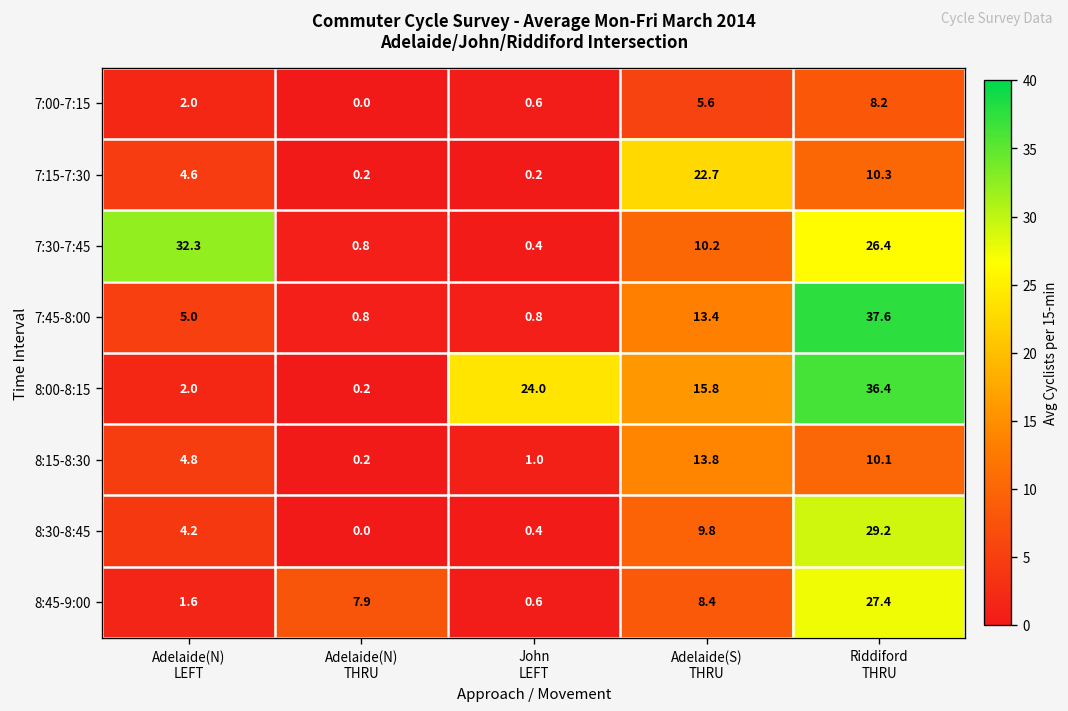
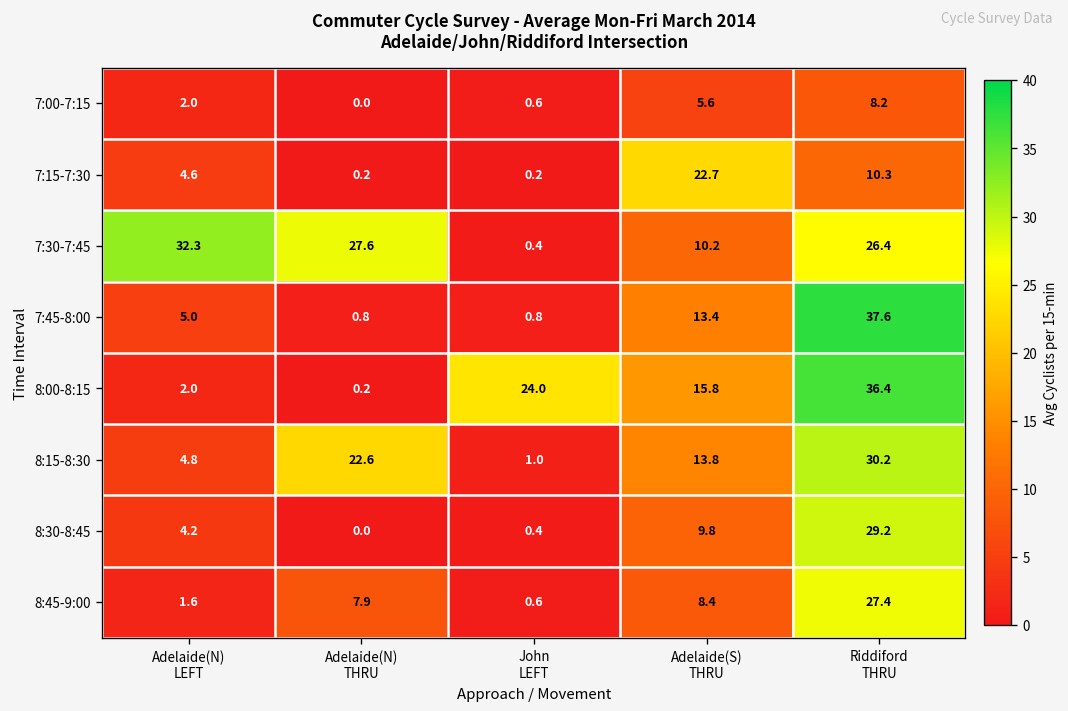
  {
    "7:00-7:15": {
      "Adelaide(N) LEFT": 2.0,
      "Adelaide(N) THRU": 0.0,
      "John LEFT": 0.6,
      "Adelaide(S) THRU": 5.6,
      "Riddiford THRU": 8.2
    },
    "7:15-7:30": {
      "Adelaide(N) LEFT": 4.6,
      "Adelaide(N) THRU": 0.2,
      "John LEFT": 0.2,
      "Adelaide(S) THRU": 22.7,
      "Riddiford THRU": 10.3
    },
    "7:30-7:45": {
      "Adelaide(N) LEFT": 32.3,
-     "Adelaide(N) THRU": 0.8,
+     "Adelaide(N) THRU": 27.6,
      "John LEFT": 0.4,
      "Adelaide(S) THRU": 10.2,
      "Riddiford THRU": 26.4
    },
    "7:45-8:00": {
      "Adelaide(N) LEFT": 5.0,
      "Adelaide(N) THRU": 0.8,
      "John LEFT": 0.8,
      "Adelaide(S) THRU": 13.4,
      "Riddiford THRU": 37.6
    },
    "8:00-8:15": {
      "Adelaide(N) LEFT": 2.0,
      "Adelaide(N) THRU": 0.2,
      "John LEFT": 24.0,
      "Adelaide(S) THRU": 15.8,
      "Riddiford THRU": 36.4
    },
    "8:15-8:30": {
      "Adelaide(N) LEFT": 4.8,
-     "Adelaide(N) THRU": 0.2,
+     "Adelaide(N) THRU": 22.6,
      "John LEFT": 1.0,
      "Adelaide(S) THRU": 13.8,
-     "Riddiford THRU": 10.1
+     "Riddiford THRU": 30.2
    },
    "8:30-8:45": {
      "Adelaide(N) LEFT": 4.2,
      "Adelaide(N) THRU": 0.0,
      "John LEFT": 0.4,
      "Adelaide(S) THRU": 9.8,
      "Riddiford THRU": 29.2
    },
    "8:45-9:00": {
      "Adelaide(N) LEFT": 1.6,
      "Adelaide(N) THRU": 7.9,
      "John LEFT": 0.6,
      "Adelaide(S) THRU": 8.4,
      "Riddiford THRU": 27.4
    }
  }
